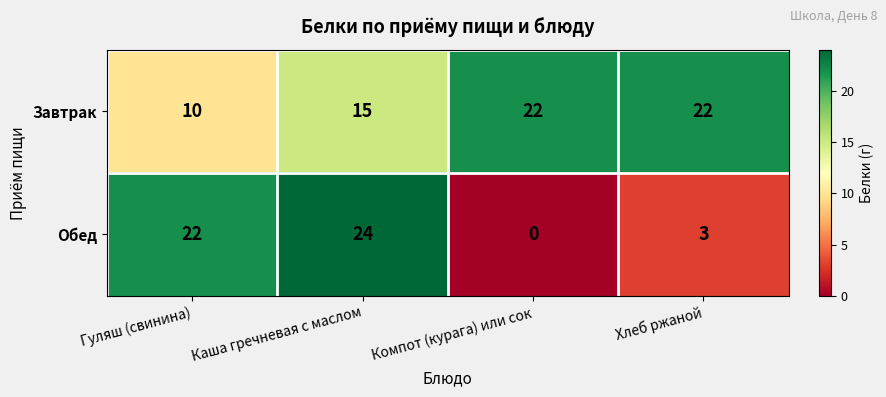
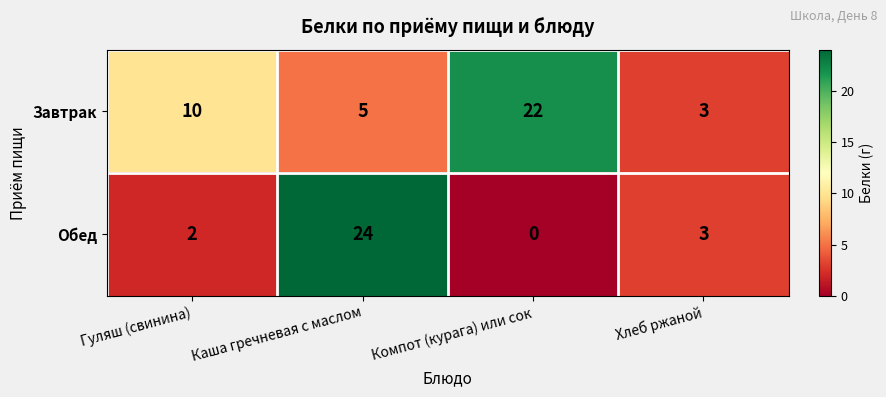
  {
    "Завтрак": {
      "Гуляш (свинина)": 10,
-     "Каша гречневая с маслом": 15,
+     "Каша гречневая с маслом": 5,
      "Компот (курага) или сок": 22,
-     "Хлеб ржаной": 22
+     "Хлеб ржаной": 3
    },
    "Обед": {
-     "Гуляш (свинина)": 22,
+     "Гуляш (свинина)": 2,
      "Каша гречневая с маслом": 24,
      "Компот (курага) или сок": 0,
      "Хлеб ржаной": 3
    }
  }
